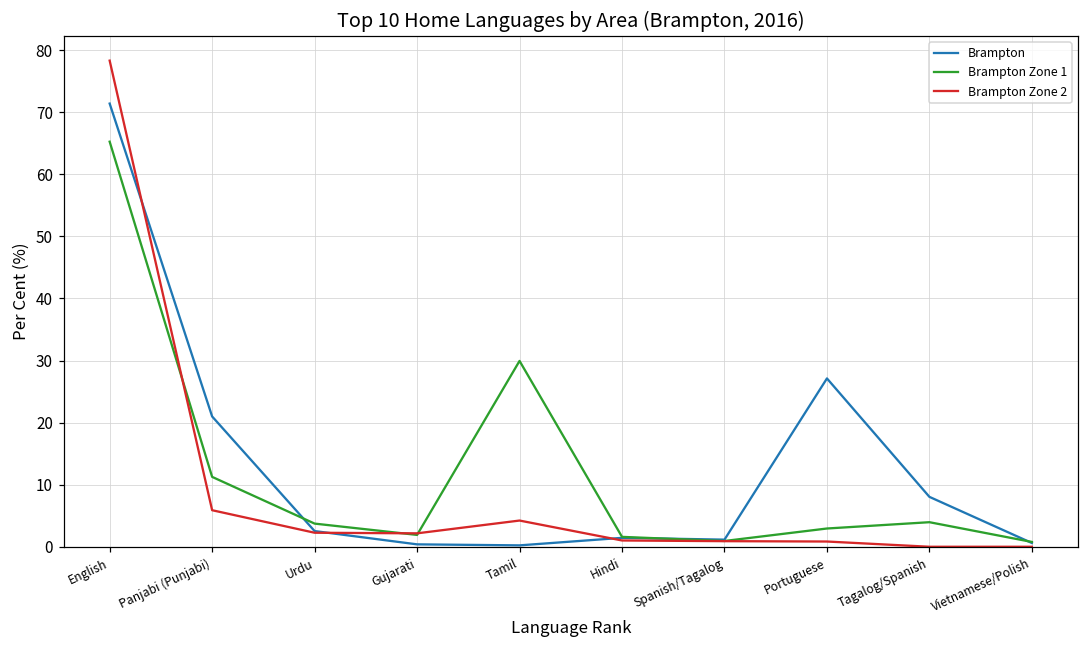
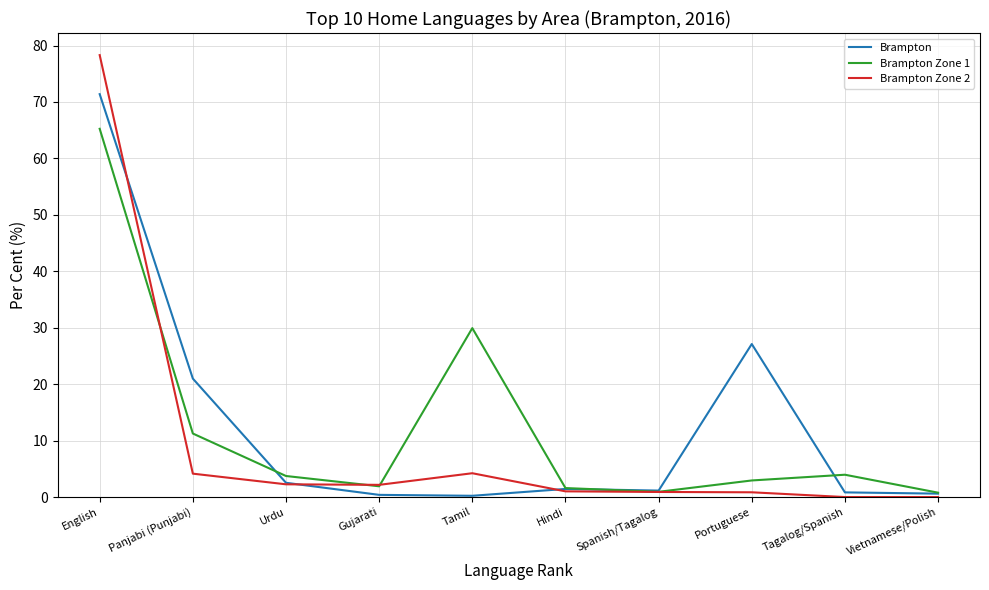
  {
    "Brampton": {
      "English": 71,
      "Panjabi (Punjabi)": 21,
      "Gujarati": 0,
      "Tamil": 0,
      "Portuguese": 27,
-     "Tagalog/Spanish": 8
+     "Tagalog/Spanish": 1
    },
    "Brampton Zone 1": {
      "English": 65,
      "Panjabi (Punjabi)": 11,
      "Urdu": 4,
      "Tamil": 30,
      "Portuguese": 3,
      "Tagalog/Spanish": 4
    },
    "Brampton Zone 2": {
      "English": 78,
-     "Panjabi (Punjabi)": 6,
+     "Panjabi (Punjabi)": 4,
      "Tamil": 4,
      "Portuguese": 1,
      "Tagalog/Spanish": 0,
      "Vietnamese/Polish": 0
    }
  }
